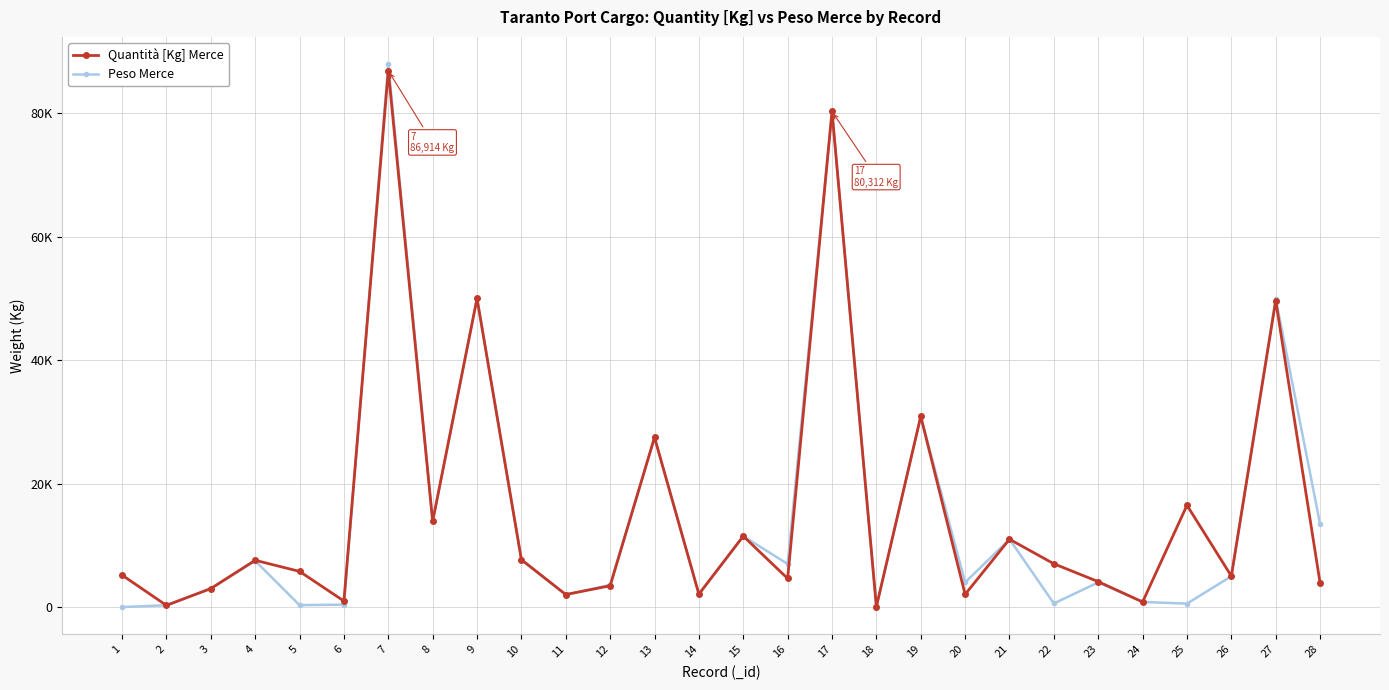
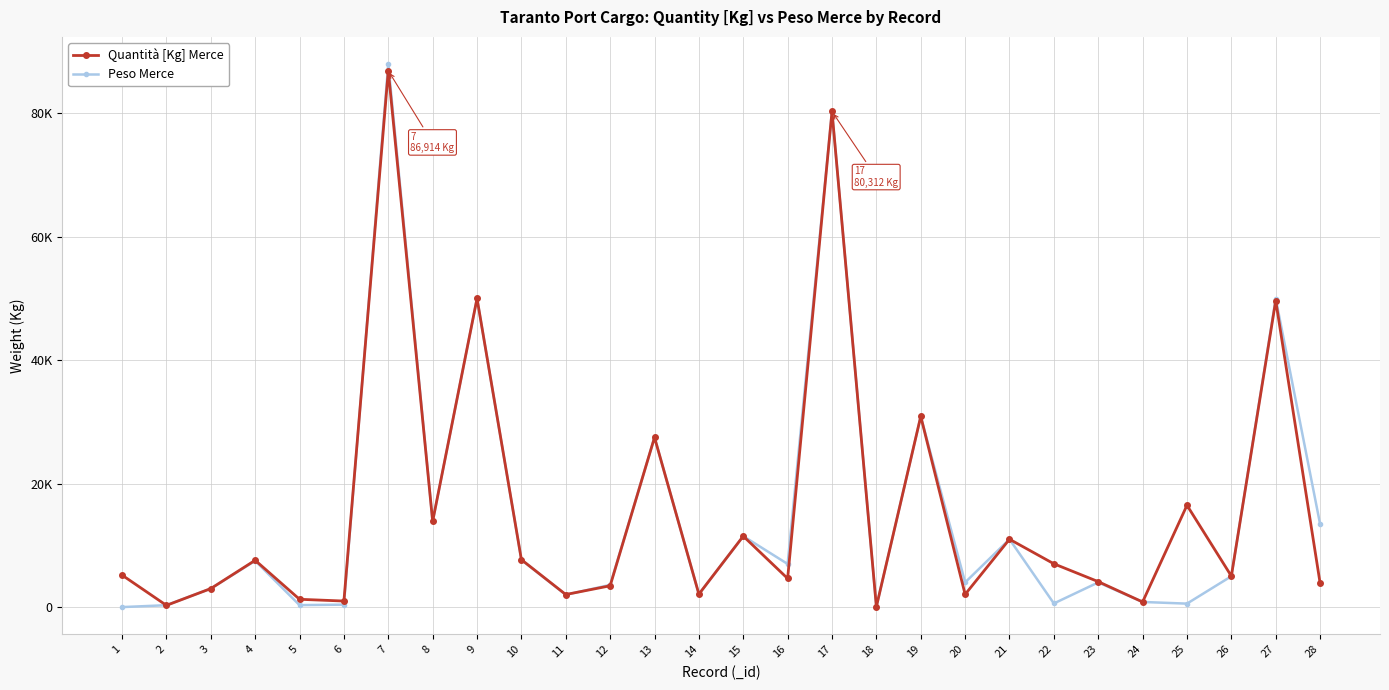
  {
    "Quantità [Kg] Merce": {
      "1": 5000,
-     "5": 6000,
+     "5": 1000,
      "6": 1000,
      "16": 5000,
      "20": 2000,
      "22": 7000,
      "25": 17000,
      "28": 4000
    },
    "Peso Merce": {
      "1": 0,
      "5": 0,
      "6": 0,
      "7": 88000,
      "16": 7000,
      "20": 4000,
      "22": 1000,
      "25": 1000,
      "28": 13000
    }
  }
